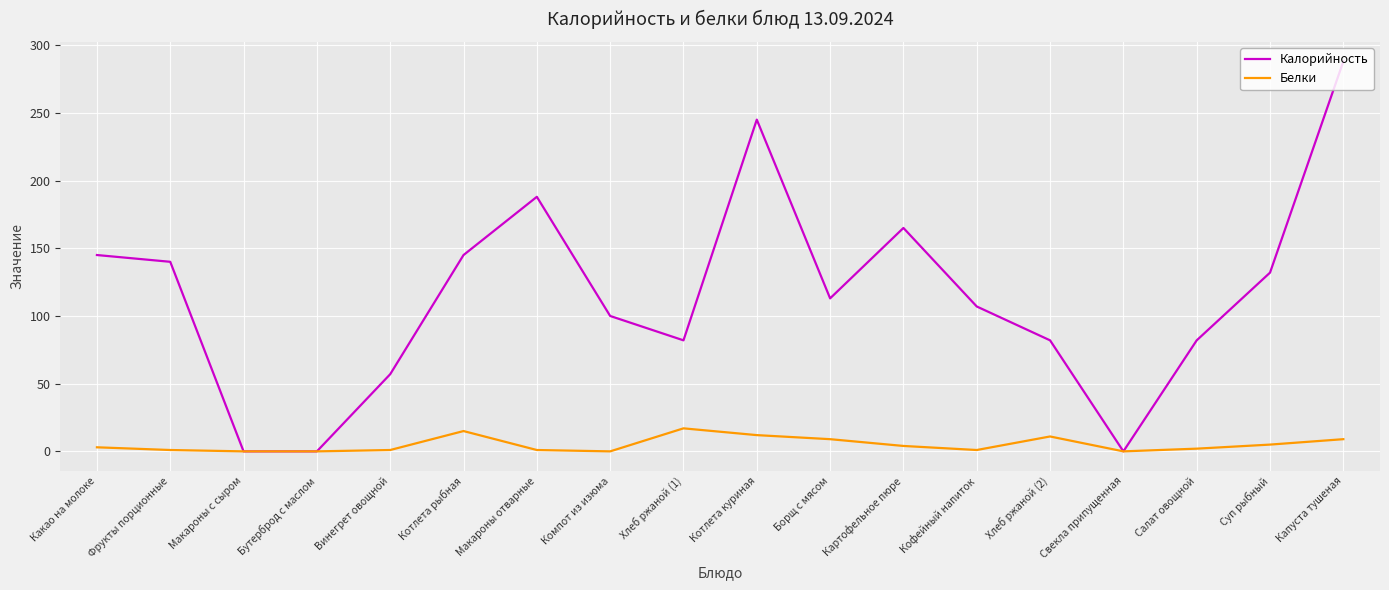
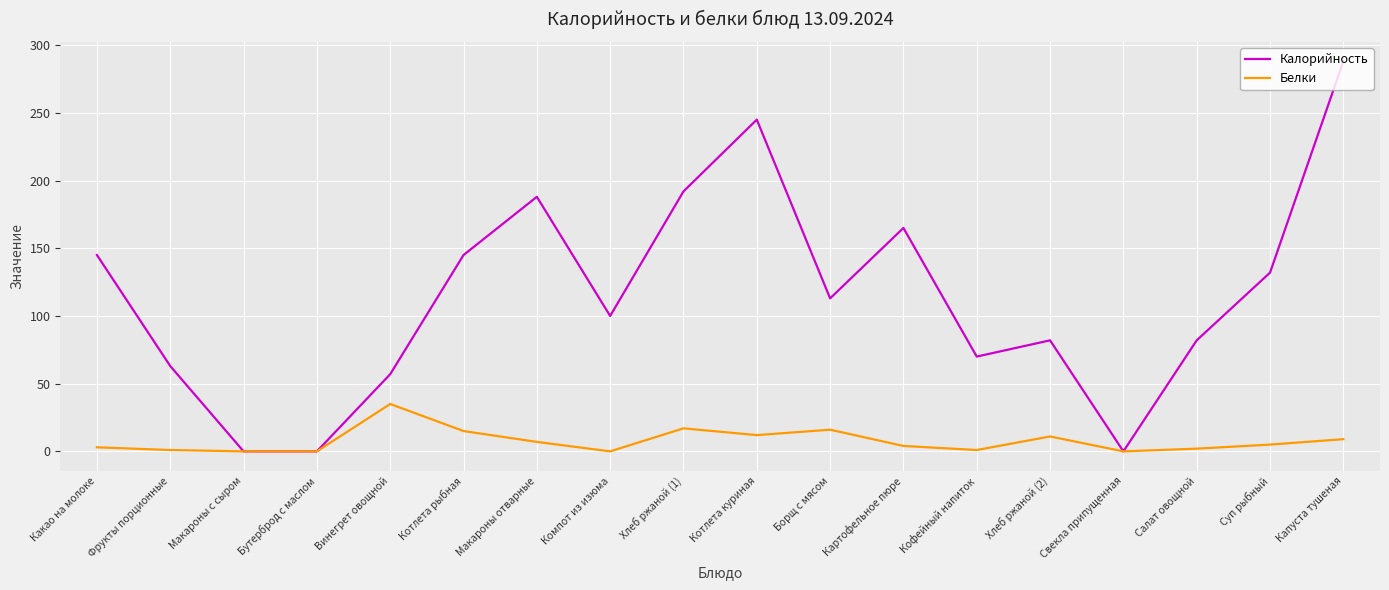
  {
    "Калорийность": {
      "Какао на молоке": 145,
-     "Фрукты порционные": 140,
+     "Фрукты порционные": 63,
      "Винегрет овощной": 57,
      "Котлета рыбная": 145,
      "Макароны отварные": 188,
      "Компот из изюма": 100,
-     "Хлеб ржаной (1)": 82,
+     "Хлеб ржаной (1)": 192,
      "Котлета куриная": 245,
      "Борщ с мясом": 113,
      "Картофельное пюре": 165,
-     "Кофейный напиток": 107,
+     "Кофейный напиток": 70,
      "Хлеб ржаной (2)": 82,
      "Салат овощной": 82,
      "Суп рыбный": 132
    },
    "Белки": {
      "Какао на молоке": 3,
      "Фрукты порционные": 1,
-     "Винегрет овощной": 1,
+     "Винегрет овощной": 35,
      "Котлета рыбная": 15,
-     "Макароны отварные": 1,
+     "Макароны отварные": 7,
      "Компот из изюма": 0,
      "Хлеб ржаной (1)": 17,
      "Котлета куриная": 12,
-     "Борщ с мясом": 9,
+     "Борщ с мясом": 16,
      "Картофельное пюре": 4,
      "Кофейный напиток": 1,
      "Хлеб ржаной (2)": 11,
      "Салат овощной": 2,
      "Суп рыбный": 5,
      "Капуста тушеная": 9
    }
  }
